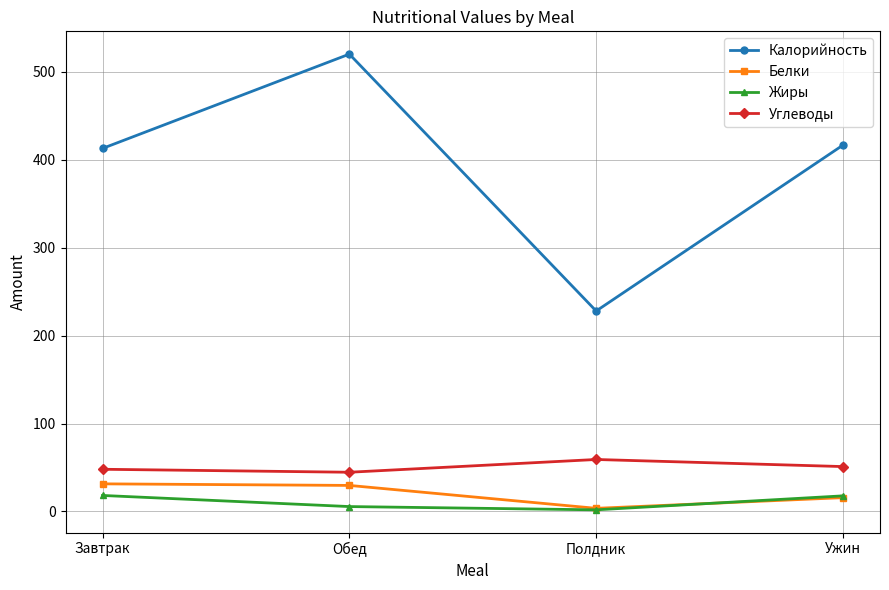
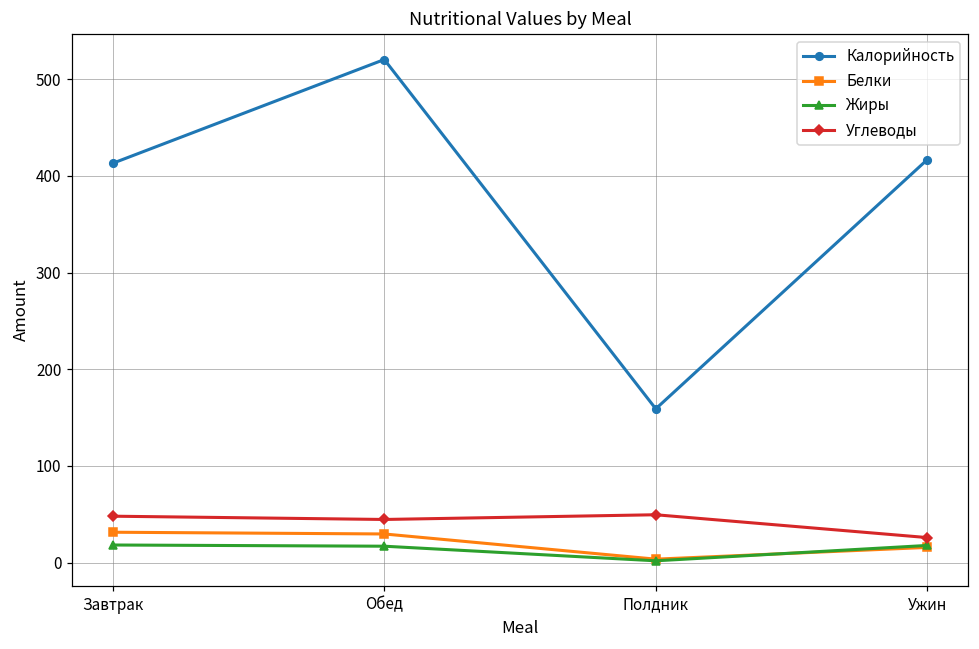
  {
    "Калорийность": {
      "Завтрак": 410,
      "Обед": 520,
-     "Полдник": 230,
+     "Полдник": 160,
      "Ужин": 420
    },
    "Белки": {
      "Завтрак": 30,
      "Обед": 30
    },
    "Жиры": {
      "Завтрак": 20,
-     "Обед": 10
+     "Обед": 20
    },
    "Углеводы": {
      "Завтрак": 50,
      "Обед": 40,
-     "Полдник": 60,
-     "Ужин": 50
+     "Полдник": 50,
+     "Ужин": 30
    }
  }
